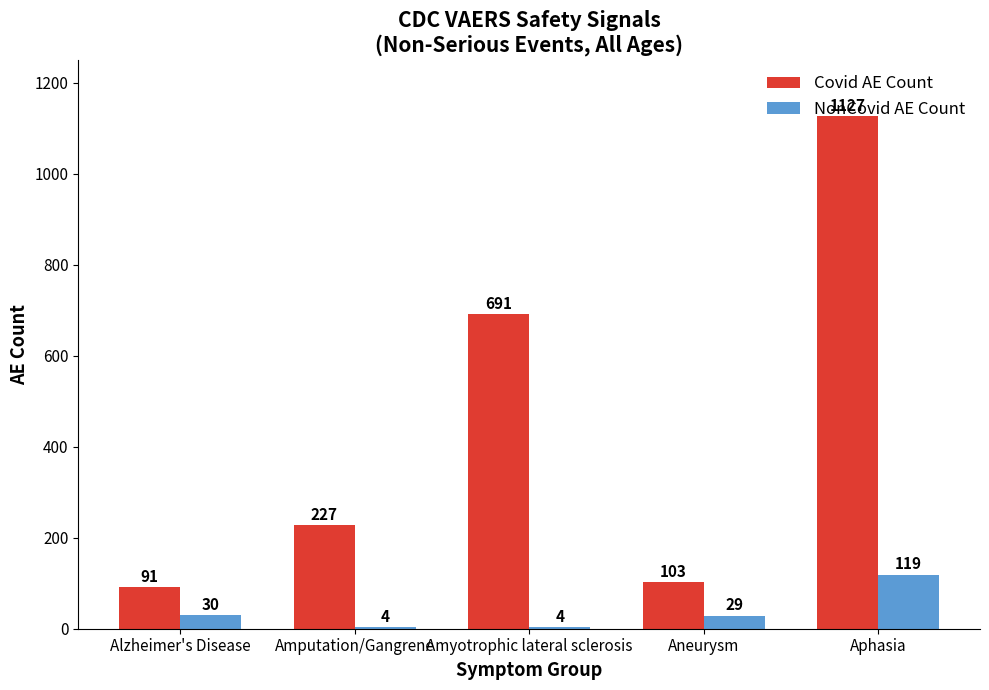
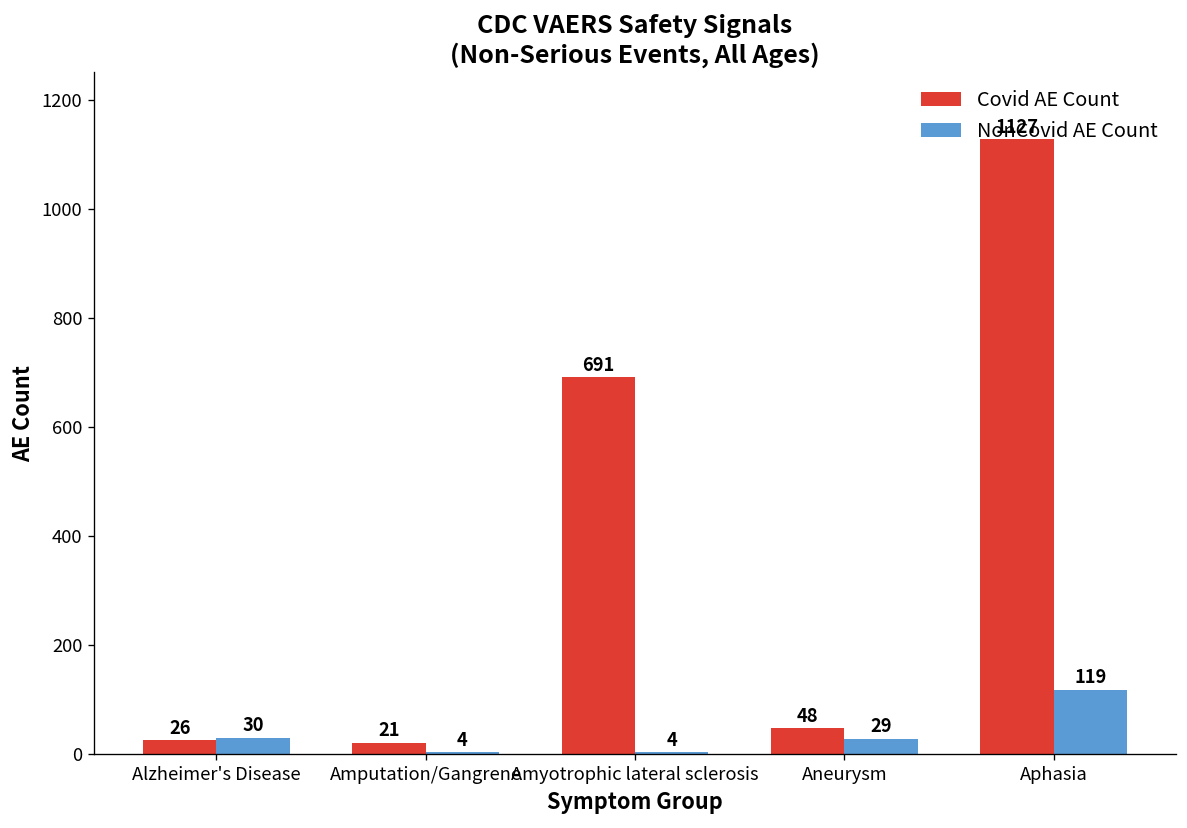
  {
    "Covid AE Count": {
-     "Alzheimer's Disease": 91,
-     "Amputation/Gangrene": 227,
+     "Alzheimer's Disease": 26,
+     "Amputation/Gangrene": 21,
      "Amyotrophic lateral sclerosis": 691,
-     "Aneurysm": 103,
+     "Aneurysm": 48,
      "Aphasia": 1127
    },
    "NonCovid AE Count": {
      "Alzheimer's Disease": 30,
      "Amputation/Gangrene": 4,
      "Amyotrophic lateral sclerosis": 4,
      "Aneurysm": 29,
      "Aphasia": 119
    }
  }
